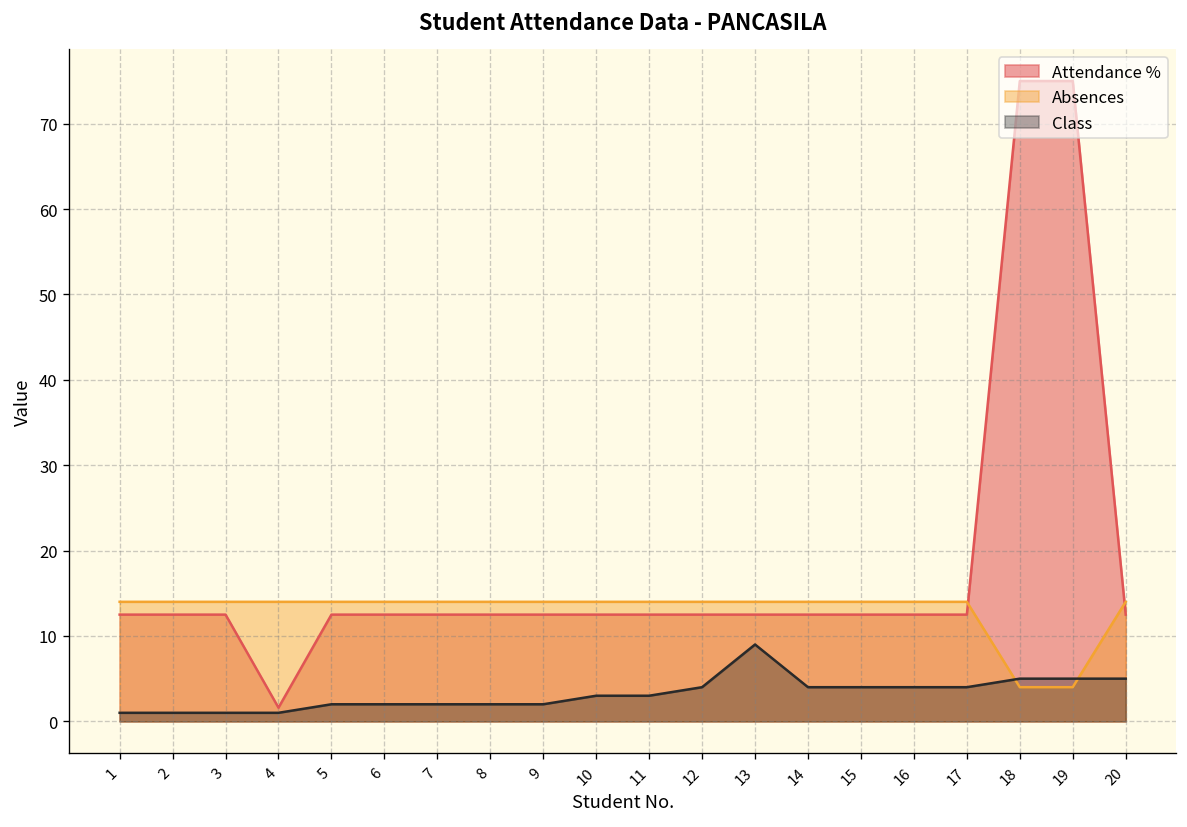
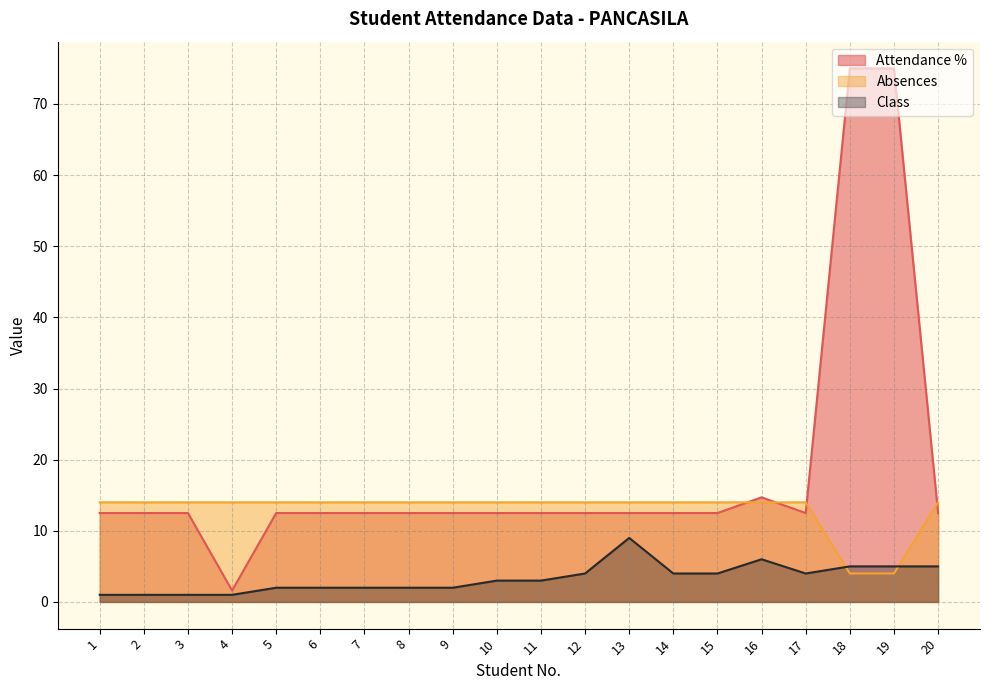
  {
    "Attendance %": {
      "1": 13,
      "2": 13,
      "3": 13,
      "4": 2,
      "5": 13,
      "6": 13,
      "7": 13,
      "8": 13,
      "9": 13,
      "10": 13,
      "11": 13,
      "12": 13,
      "13": 13,
      "14": 13,
      "15": 13,
-     "16": 13,
+     "16": 15,
      "17": 13,
      "20": 13
    },
    "Absences": {
      "1": 14,
      "2": 14,
      "3": 14,
      "4": 14,
      "5": 14,
      "6": 14,
      "7": 14,
      "8": 14,
      "9": 14,
      "10": 14,
      "11": 14,
      "12": 14,
      "13": 14,
      "14": 14,
      "15": 14,
      "16": 14,
      "17": 14,
      "18": 4,
      "19": 4,
      "20": 14
    },
    "Class": {
      "1": 1,
      "2": 1,
      "3": 1,
      "4": 1,
      "5": 2,
      "6": 2,
      "7": 2,
      "8": 2,
      "9": 2,
      "10": 3,
      "11": 3,
      "12": 4,
      "13": 9,
      "14": 4,
      "15": 4,
-     "16": 4,
+     "16": 6,
      "17": 4,
      "18": 5,
      "19": 5,
      "20": 5
    }
  }
